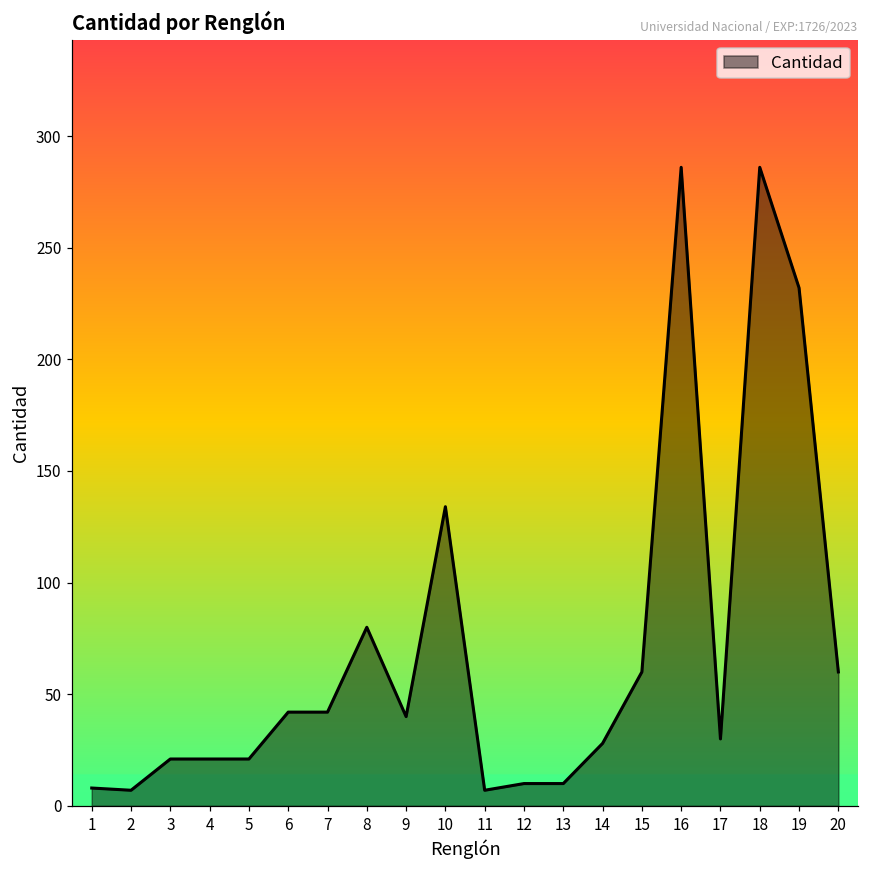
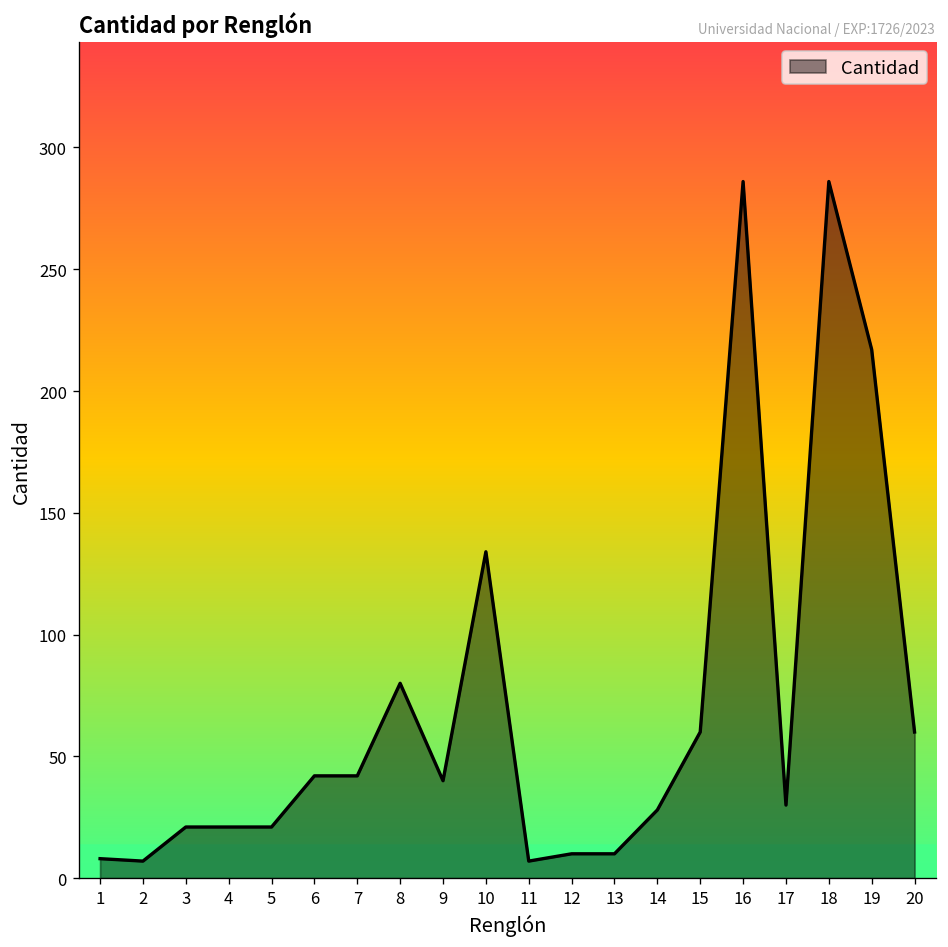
  {
    "3": 21,
    "4": 21,
    "5": 21,
    "6": 42,
    "7": 42,
    "8": 80,
    "9": 40,
    "10": 134,
    "14": 28,
    "15": 60,
    "16": 286,
    "17": 30,
    "18": 286,
-   "19": 232,
+   "19": 217,
    "20": 60
  }
